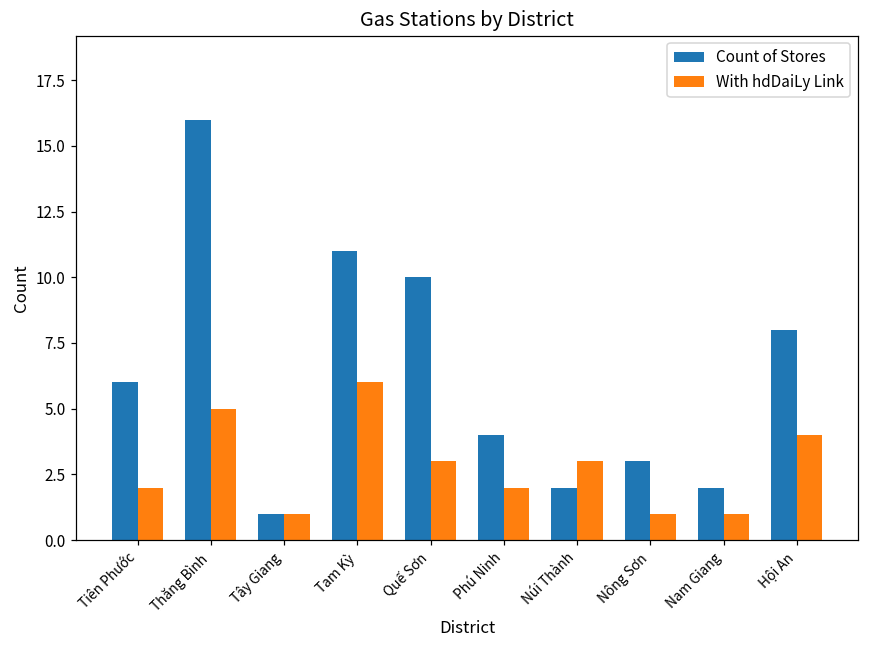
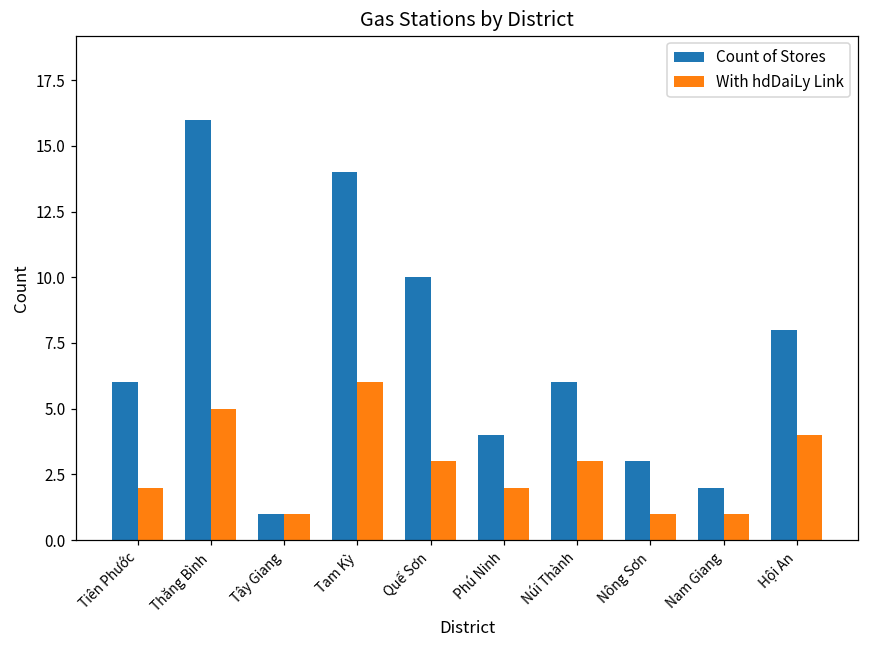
  {
    "Count of Stores": {
      "Tiên Phước": 6,
      "Thăng Bình": 16,
      "Tây Giang": 1,
-     "Tam Kỳ": 11,
+     "Tam Kỳ": 14,
      "Quế Sơn": 10,
      "Phú Ninh": 4,
-     "Núi Thành": 2,
+     "Núi Thành": 6,
      "Nông Sơn": 3,
      "Nam Giang": 2,
      "Hội An": 8
    },
    "With hdDaiLy Link": {
      "Tiên Phước": 2,
      "Thăng Bình": 5,
      "Tây Giang": 1,
      "Tam Kỳ": 6,
      "Quế Sơn": 3,
      "Phú Ninh": 2,
      "Núi Thành": 3,
      "Nông Sơn": 1,
      "Nam Giang": 1,
      "Hội An": 4
    }
  }
